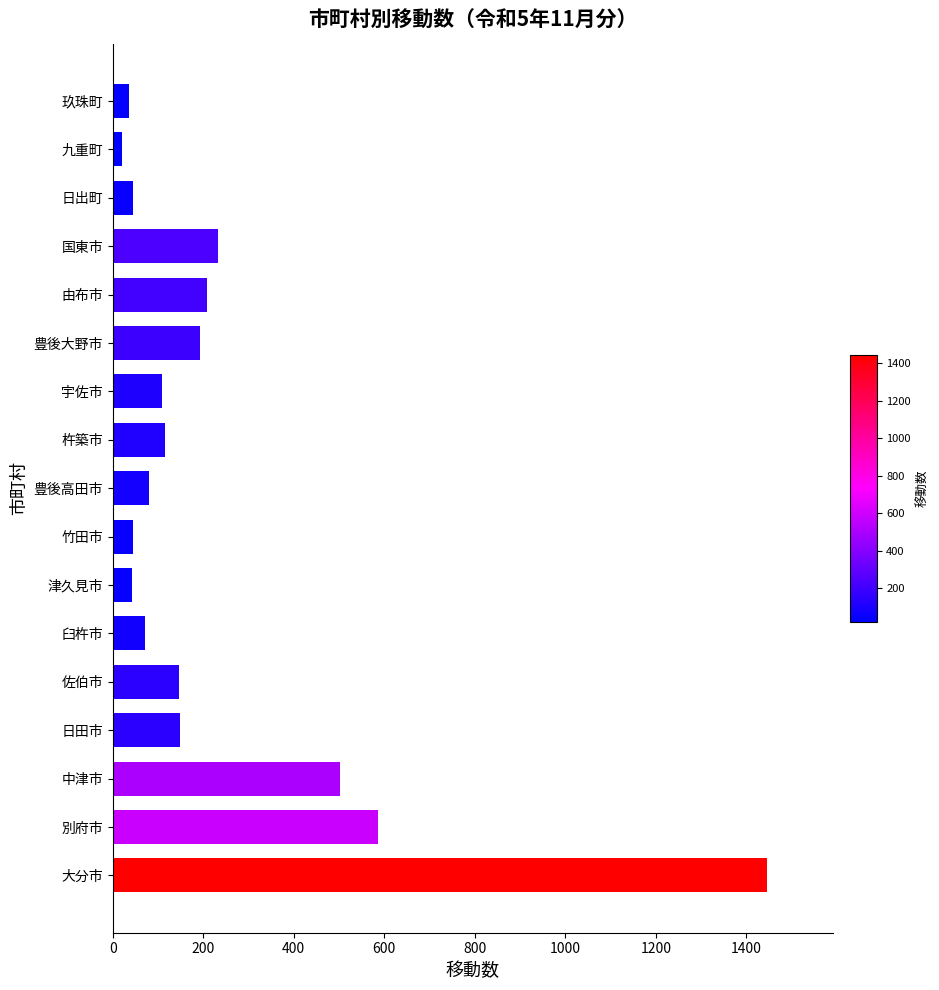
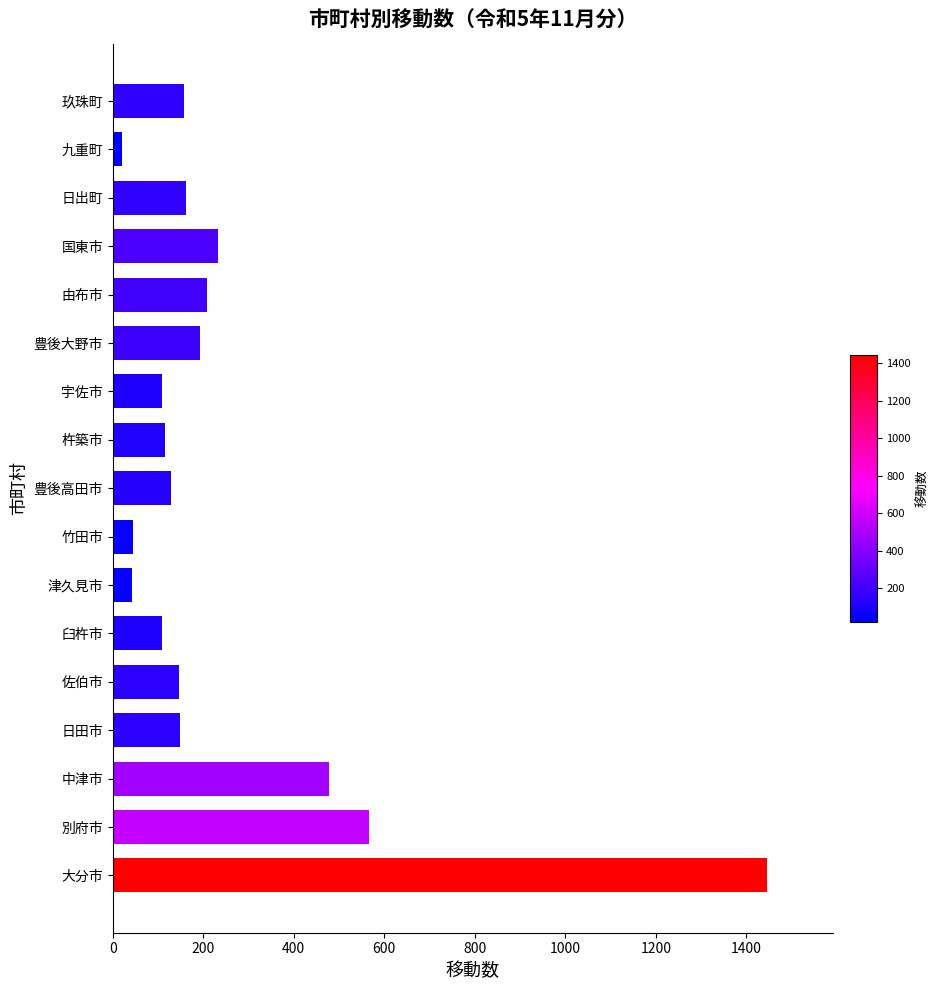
  {
-   "玖珠町": 40,
+   "玖珠町": 160,
    "九重町": 20,
-   "日出町": 50,
+   "日出町": 160,
    "国東市": 230,
    "由布市": 210,
    "豊後大野市": 190,
    "宇佐市": 110,
    "杵築市": 120,
-   "豊後高田市": 80,
+   "豊後高田市": 130,
    "竹田市": 50,
    "津久見市": 40,
-   "臼杵市": 70,
+   "臼杵市": 110,
    "佐伯市": 150,
    "日田市": 150,
-   "中津市": 500,
-   "別府市": 590,
+   "中津市": 480,
+   "別府市": 570,
    "大分市": 1450
  }
